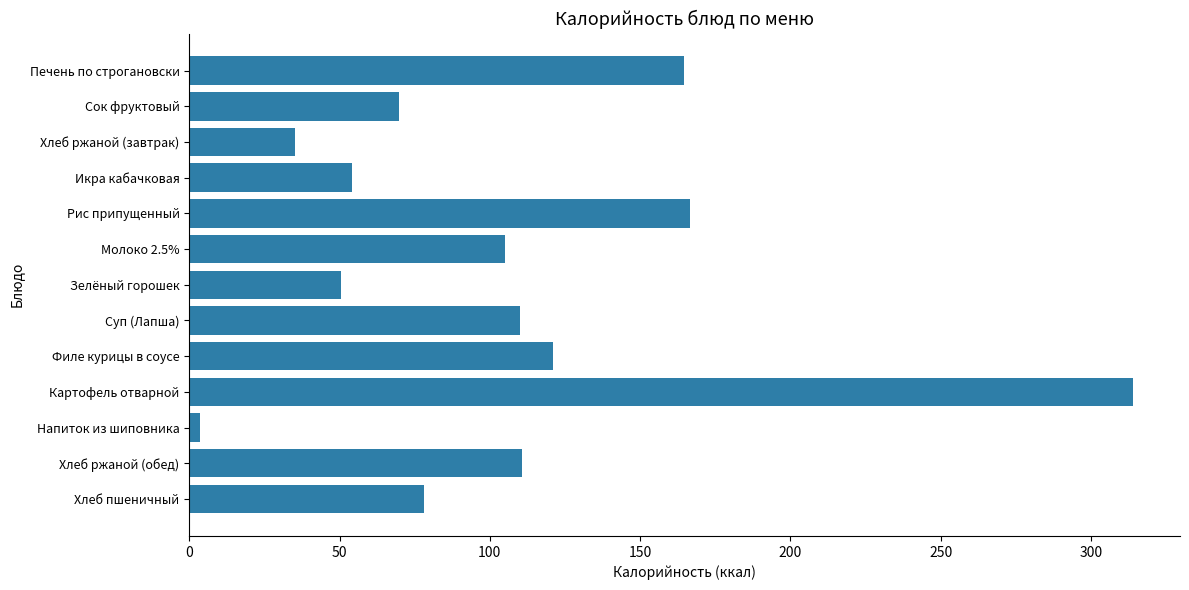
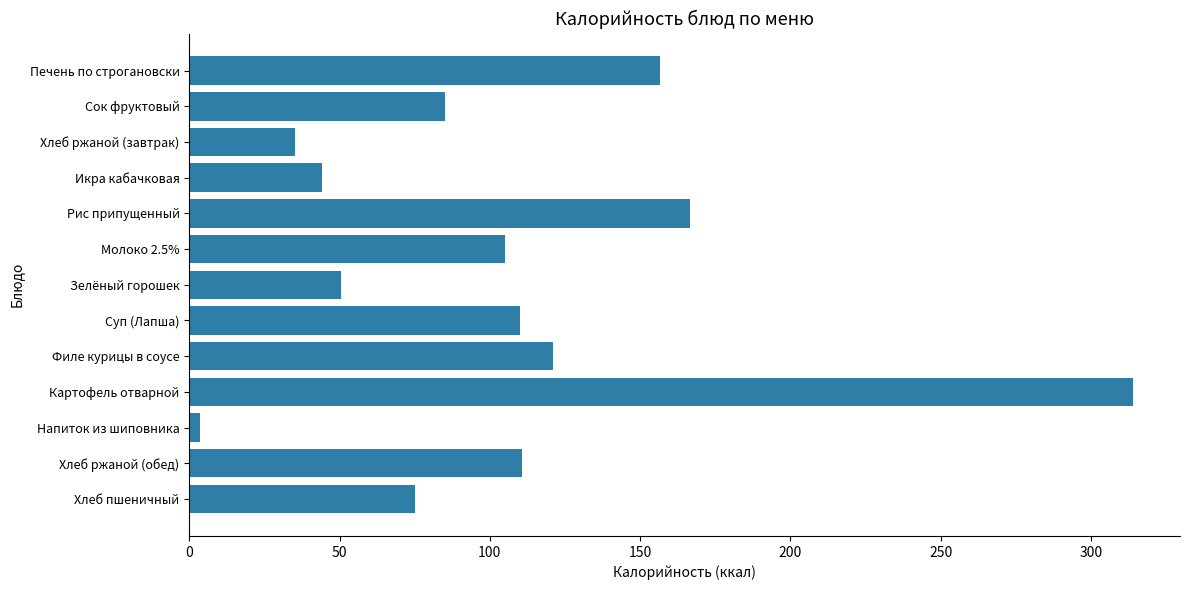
  {
-   "Печень по строгановски": 165,
-   "Сок фруктовый": 70,
+   "Печень по строгановски": 157,
+   "Сок фруктовый": 85,
    "Хлеб ржаной (завтрак)": 35,
-   "Икра кабачковая": 54,
+   "Икра кабачковая": 44,
    "Рис припущенный": 167,
    "Молоко 2.5%": 105,
    "Зелёный горошек": 50,
    "Суп (Лапша)": 110,
    "Филе курицы в соусе": 121,
    "Картофель отварной": 314,
    "Напиток из шиповника": 4,
    "Хлеб ржаной (обед)": 111,
-   "Хлеб пшеничный": 78
+   "Хлеб пшеничный": 75
  }
